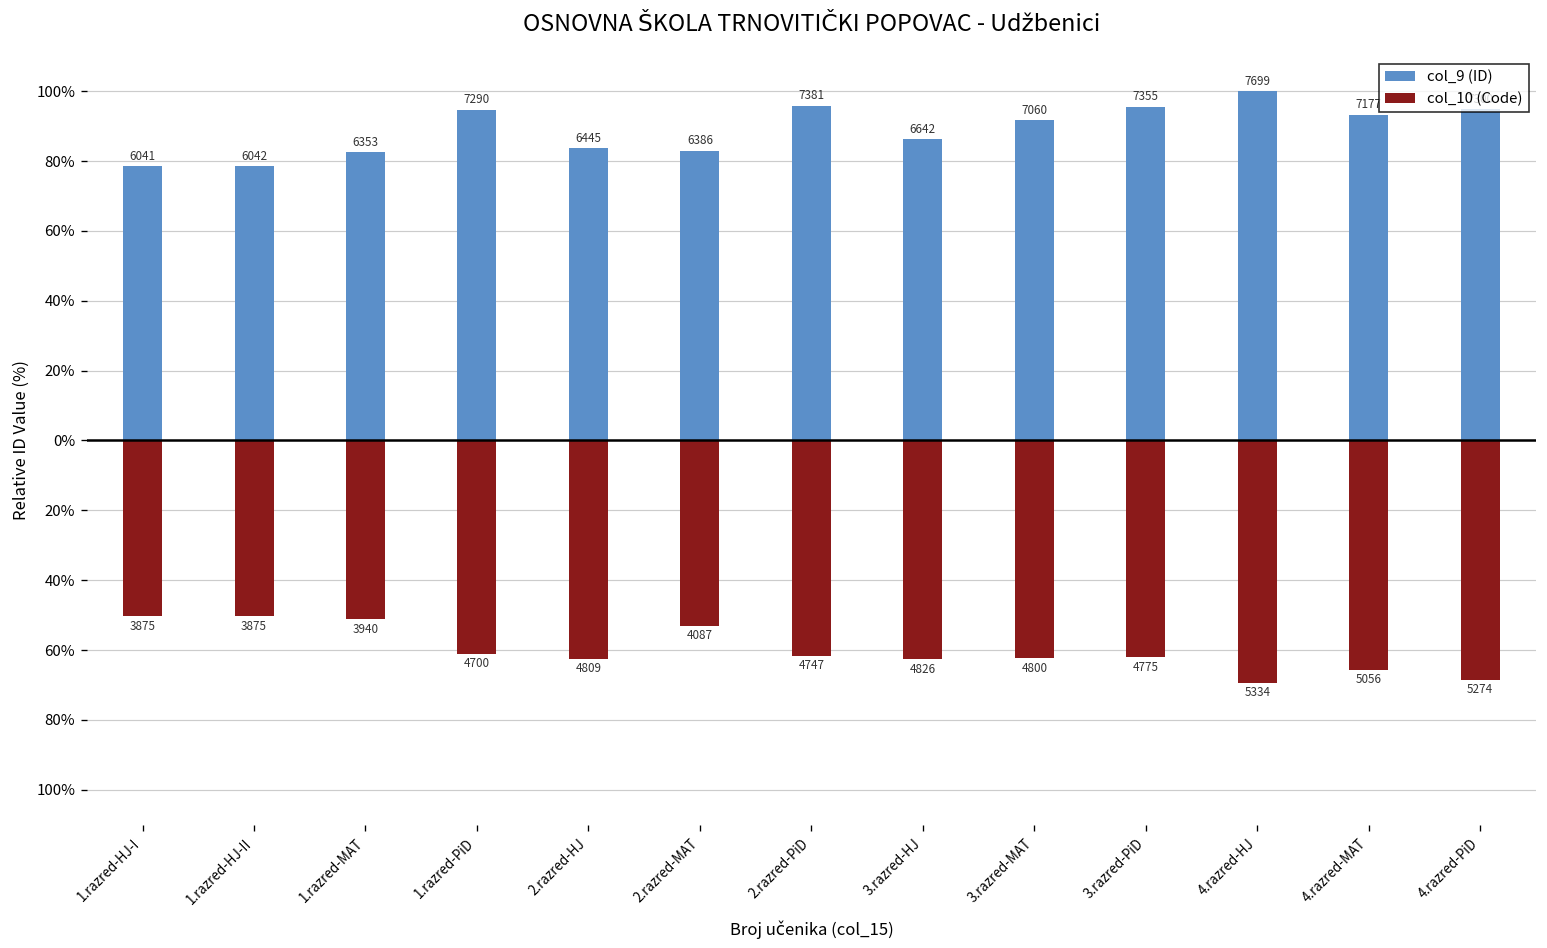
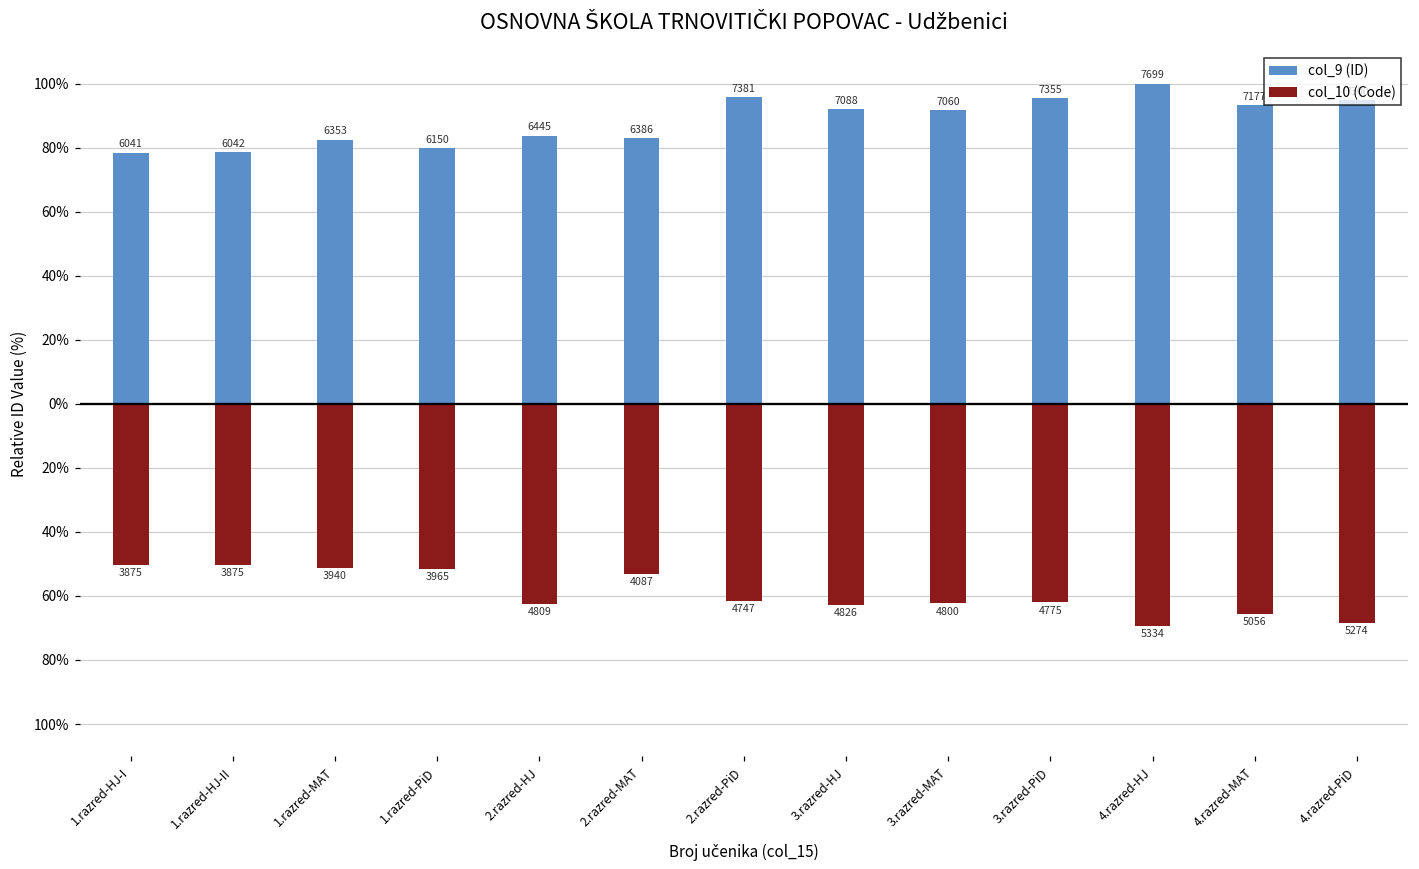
  {
    "col_9 (ID)": {
-     "1.razred-PiD": 7290,
-     "3.razred-HJ": 6642
+     "1.razred-PiD": 6150,
+     "3.razred-HJ": 7088
    },
    "col_10 (Code)": {
-     "1.razred-PiD": 4700
+     "1.razred-PiD": 3965
    }
  }
